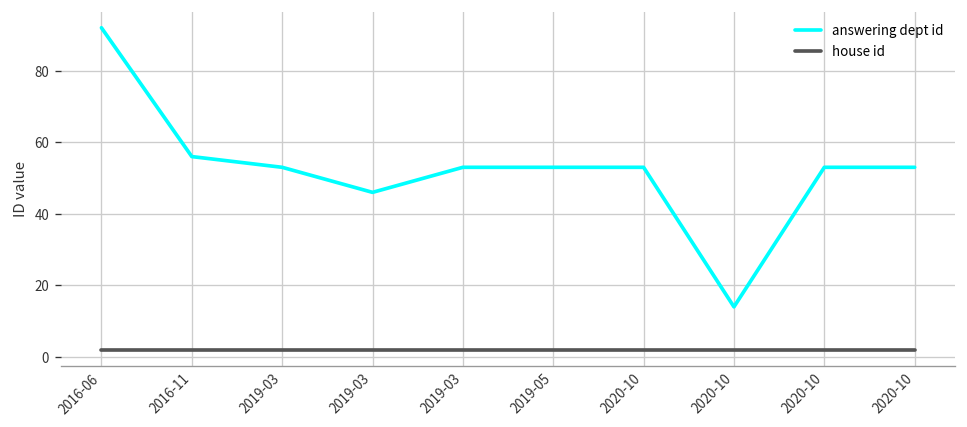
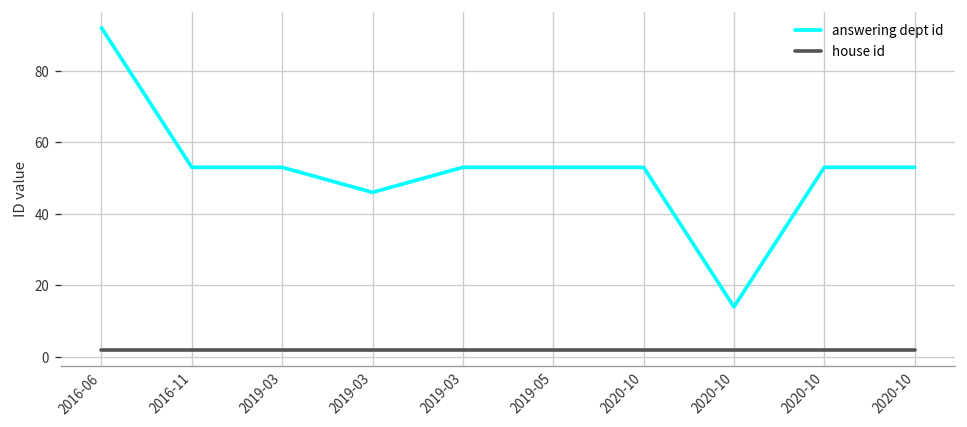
  {
    "answering dept id": {
      "2016-06": 92,
-     "2016-11": 56,
+     "2016-11": 53,
      "2019-05": 53
    },
    "house id": {
      "2016-06": 2,
      "2016-11": 2,
      "2019-05": 2
    }
  }
